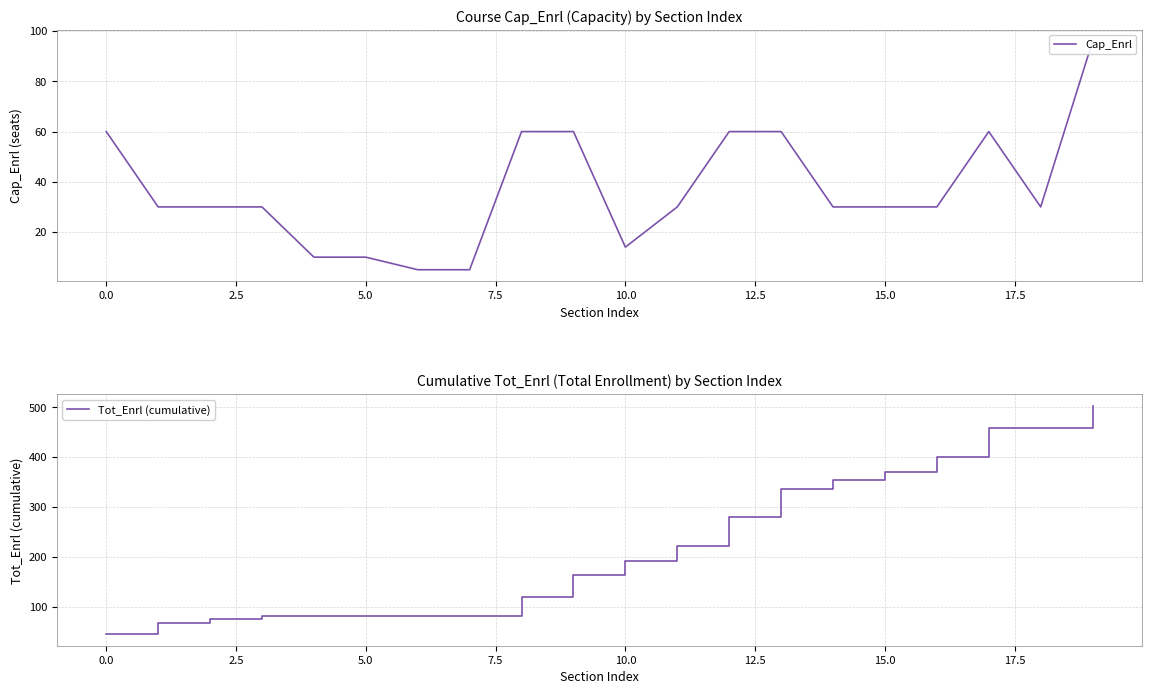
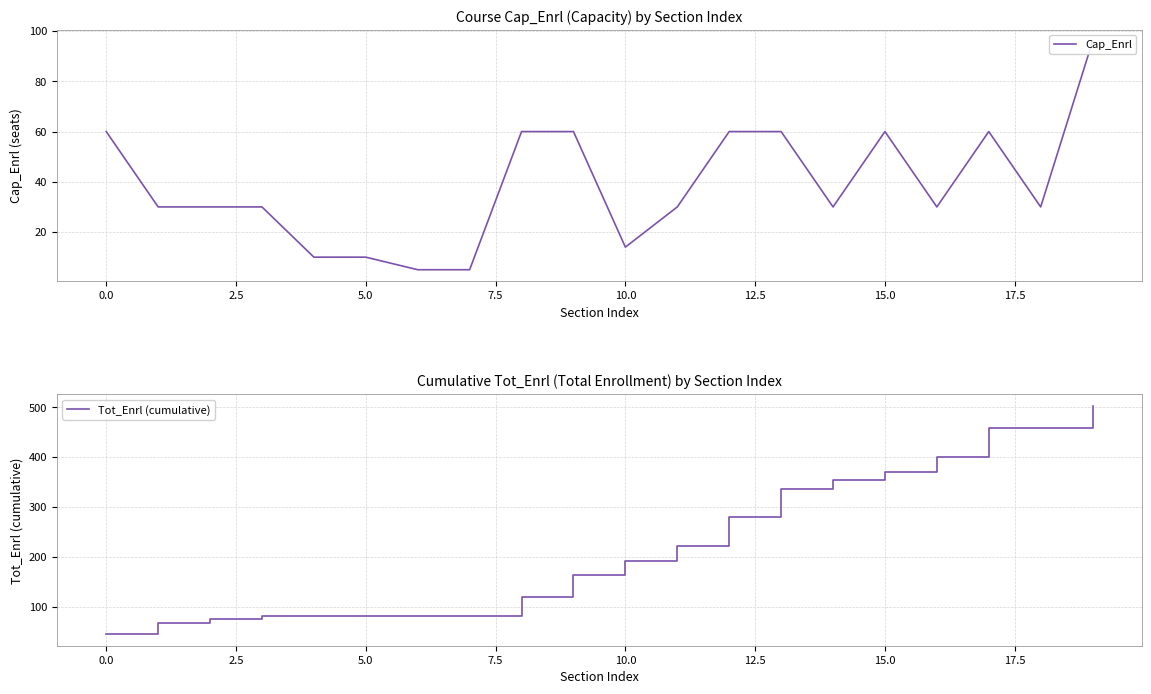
  {
    "Course Cap_Enrl (Capacity) by Section Index": {
      "0.0": 60,
      "5.0": 10,
      "10.0": 14,
-     "15.0": 30
+     "15.0": 60
    },
    "Cumulative Tot_Enrl (Total Enrollment) by Section Index": {
      "0.0": 50,
      "5.0": 80,
      "10.0": 190,
      "15.0": 370
    }
  }
